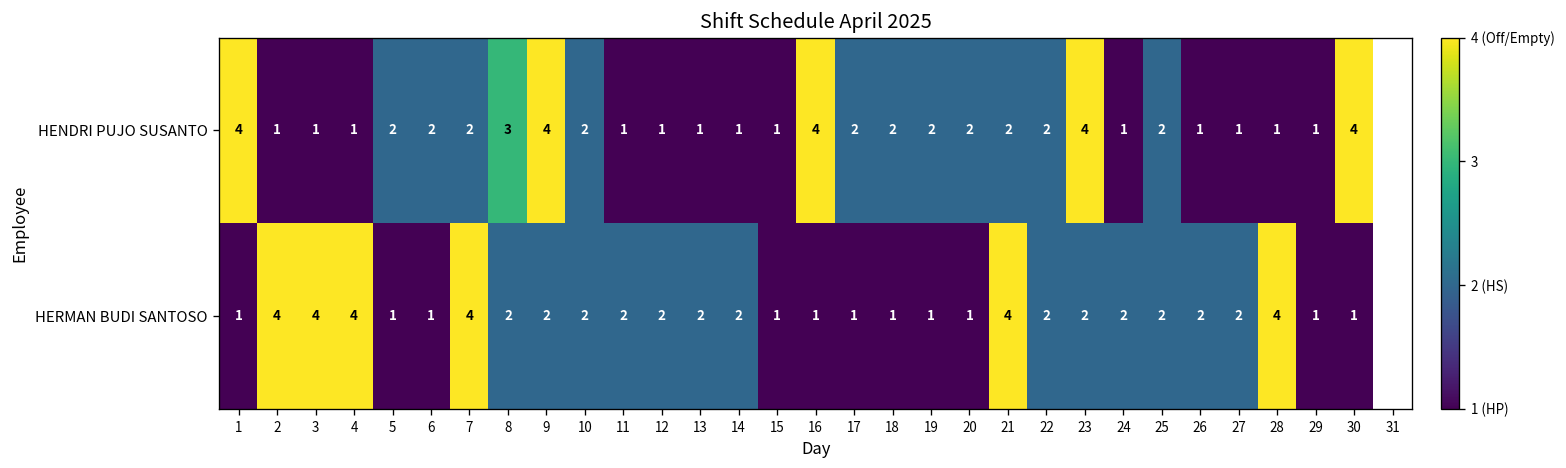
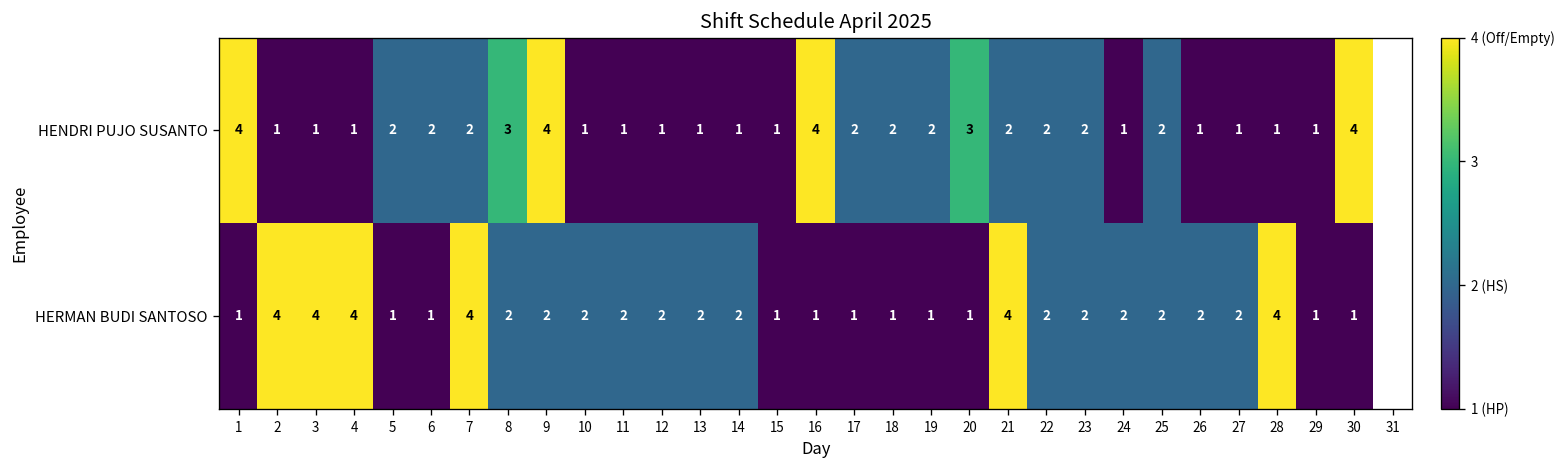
  {
    "HENDRI PUJO SUSANTO": {
      "1": 4,
      "2": 1,
      "3": 1,
      "4": 1,
      "5": 2,
      "6": 2,
      "7": 2,
      "8": 3,
      "9": 4,
-     "10": 2,
+     "10": 1,
      "11": 1,
      "12": 1,
      "13": 1,
      "14": 1,
      "15": 1,
      "16": 4,
      "17": 2,
      "18": 2,
      "19": 2,
-     "20": 2,
+     "20": 3,
      "21": 2,
      "22": 2,
-     "23": 4,
+     "23": 2,
      "24": 1,
      "25": 2,
      "26": 1,
      "27": 1,
      "28": 1,
      "29": 1,
      "30": 4
    },
    "HERMAN BUDI SANTOSO": {
      "1": 1,
      "2": 4,
      "3": 4,
      "4": 4,
      "5": 1,
      "6": 1,
      "7": 4,
      "8": 2,
      "9": 2,
      "10": 2,
      "11": 2,
      "12": 2,
      "13": 2,
      "14": 2,
      "15": 1,
      "16": 1,
      "17": 1,
      "18": 1,
      "19": 1,
      "20": 1,
      "21": 4,
      "22": 2,
      "23": 2,
      "24": 2,
      "25": 2,
      "26": 2,
      "27": 2,
      "28": 4,
      "29": 1,
      "30": 1
    }
  }
